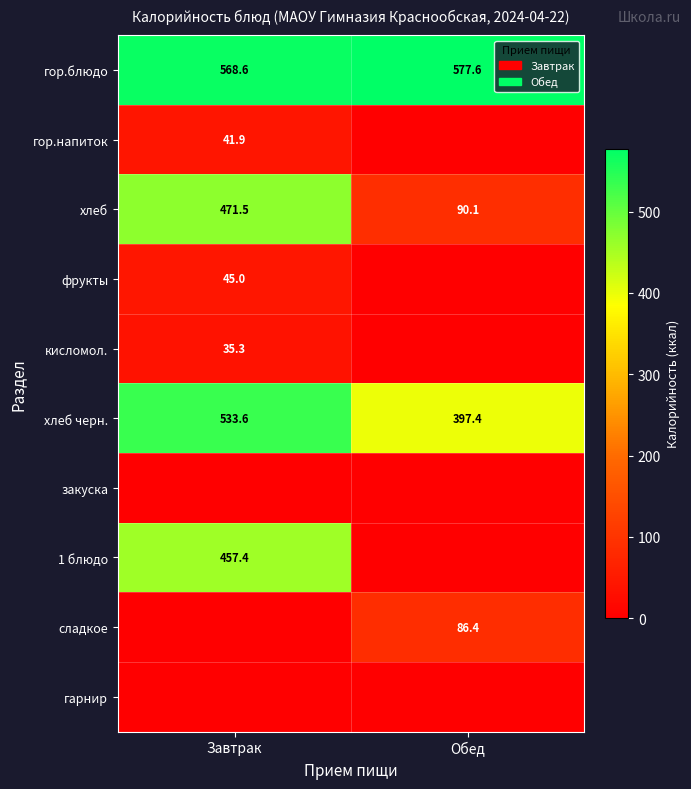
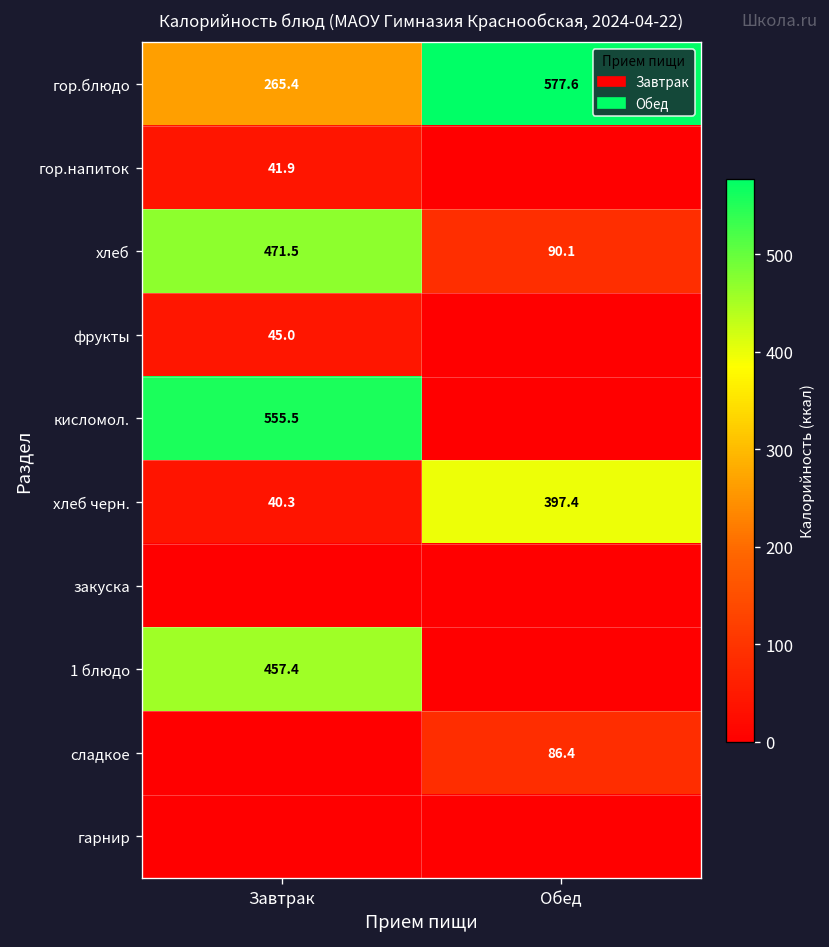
  {
    "гор.блюдо": {
-     "Завтрак": 568.6,
+     "Завтрак": 265.4,
      "Обед": 577.6
    },
    "гор.напиток": {
      "Завтрак": 41.9
    },
    "хлеб": {
      "Завтрак": 471.5,
      "Обед": 90.1
    },
    "фрукты": {
      "Завтрак": 45.0
    },
    "кисломол.": {
-     "Завтрак": 35.3
+     "Завтрак": 555.5
    },
    "хлеб черн.": {
-     "Завтрак": 533.6,
+     "Завтрак": 40.3,
      "Обед": 397.4
    },
    "1 блюдо": {
      "Завтрак": 457.4
    },
    "сладкое": {
      "Обед": 86.4
    }
  }
